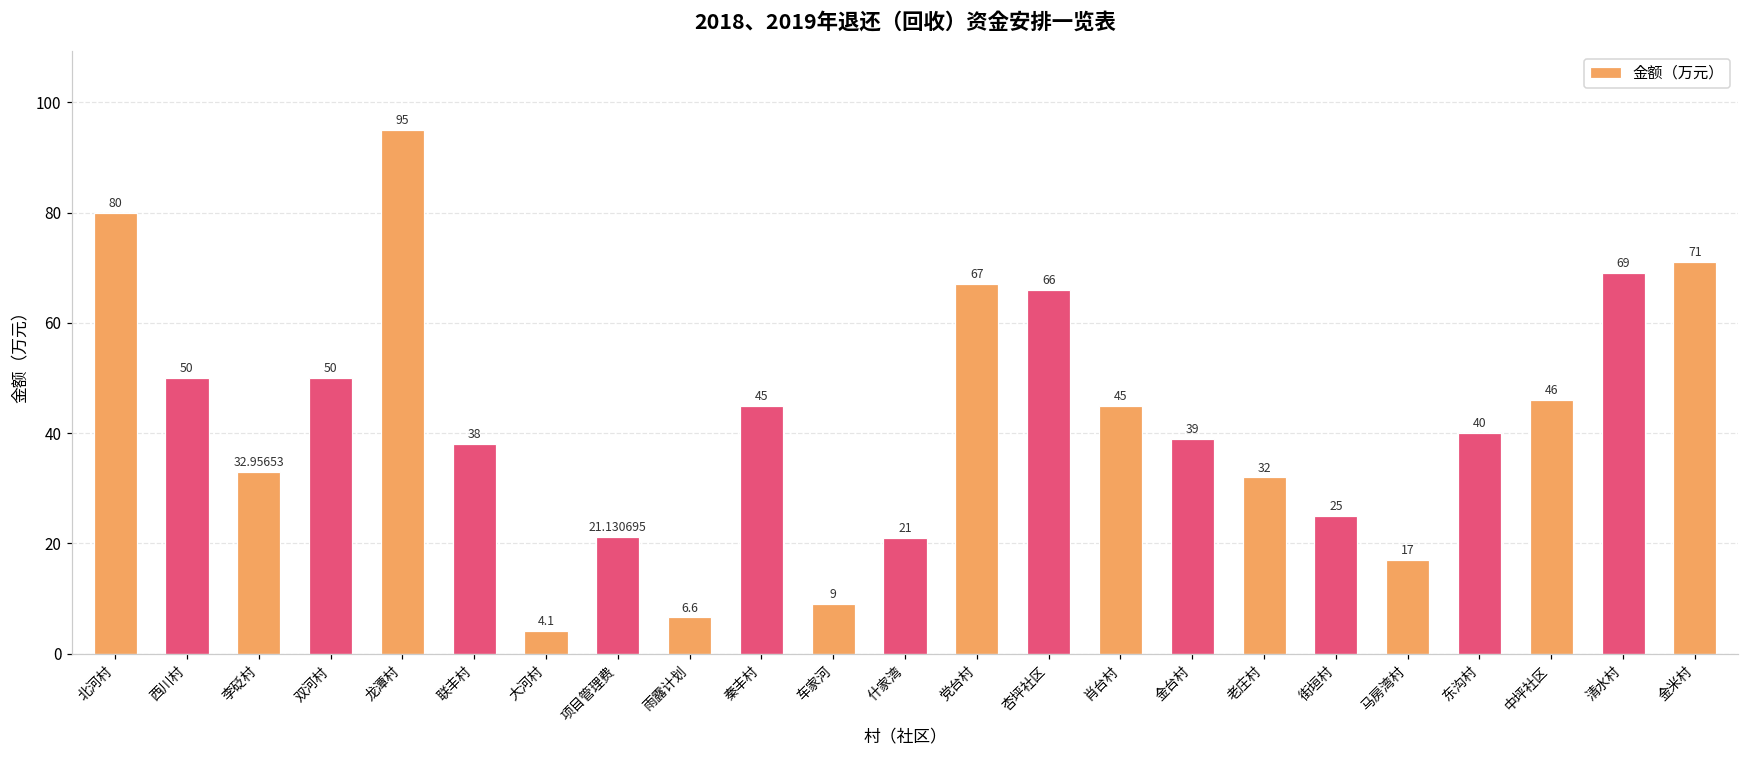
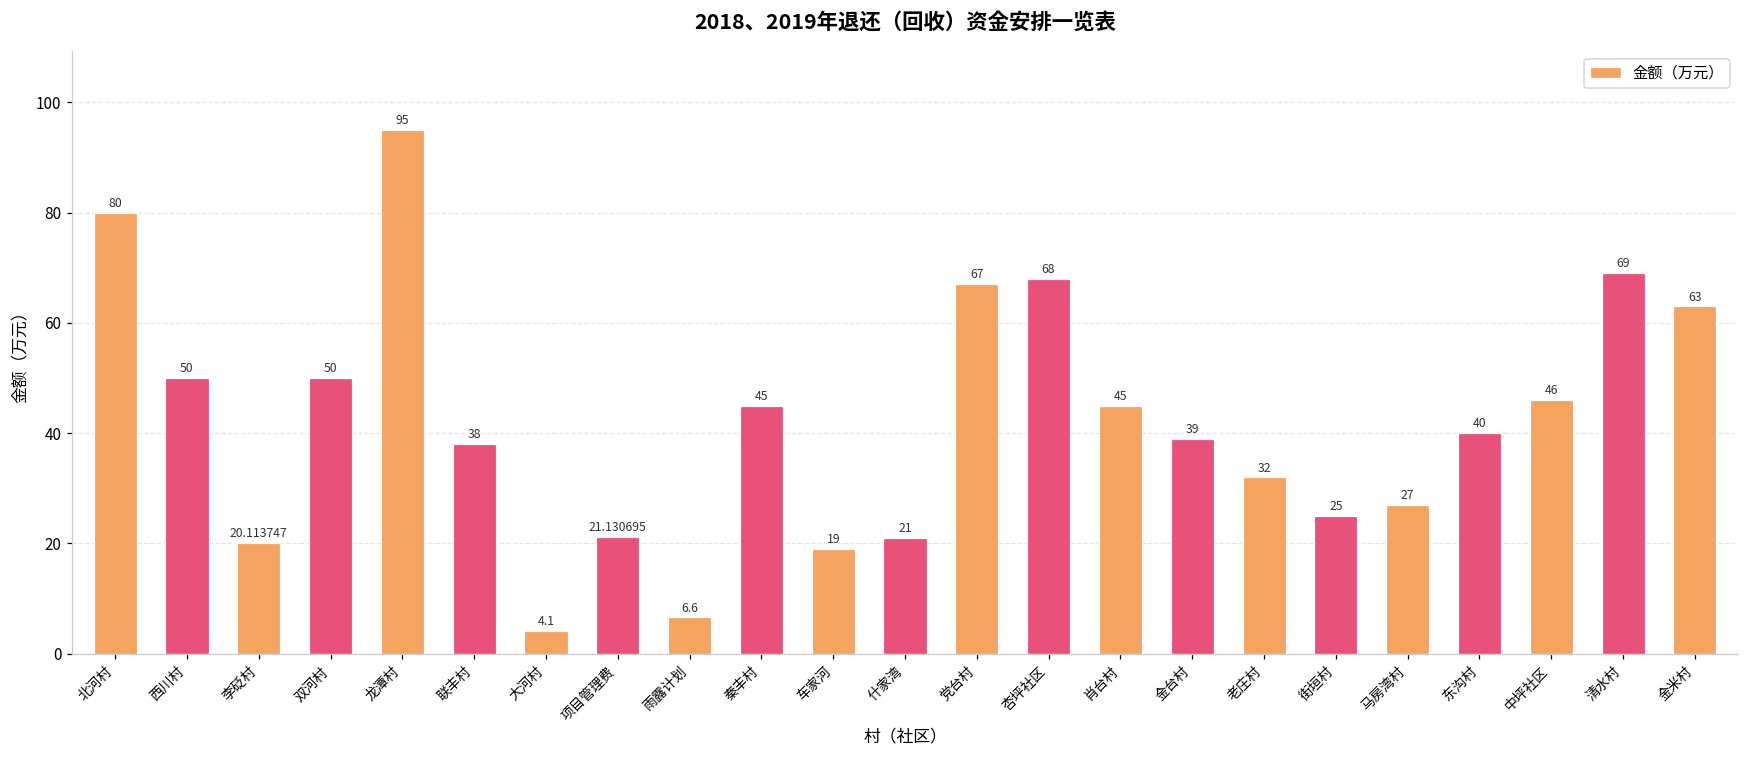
  {
    "北河村": 80,
    "西川村": 50,
-   "李砭村": 32.95653,
+   "李砭村": 20.113747,
    "双河村": 50,
    "龙潭村": 95,
    "联丰村": 38,
    "大河村": 4.1,
    "项目管理费": 21.130695,
    "雨露计划": 6.6,
    "秦丰村": 45,
-   "车家河": 9,
+   "车家河": 19,
    "什家湾": 21,
    "党台村": 67,
-   "杏坪社区": 66,
+   "杏坪社区": 68,
    "肖台村": 45,
    "金台村": 39,
    "老庄村": 32,
    "街垣村": 25,
-   "马房湾村": 17,
+   "马房湾村": 27,
    "东沟村": 40,
    "中坪社区": 46,
    "清水村": 69,
-   "金米村": 71
+   "金米村": 63
  }
